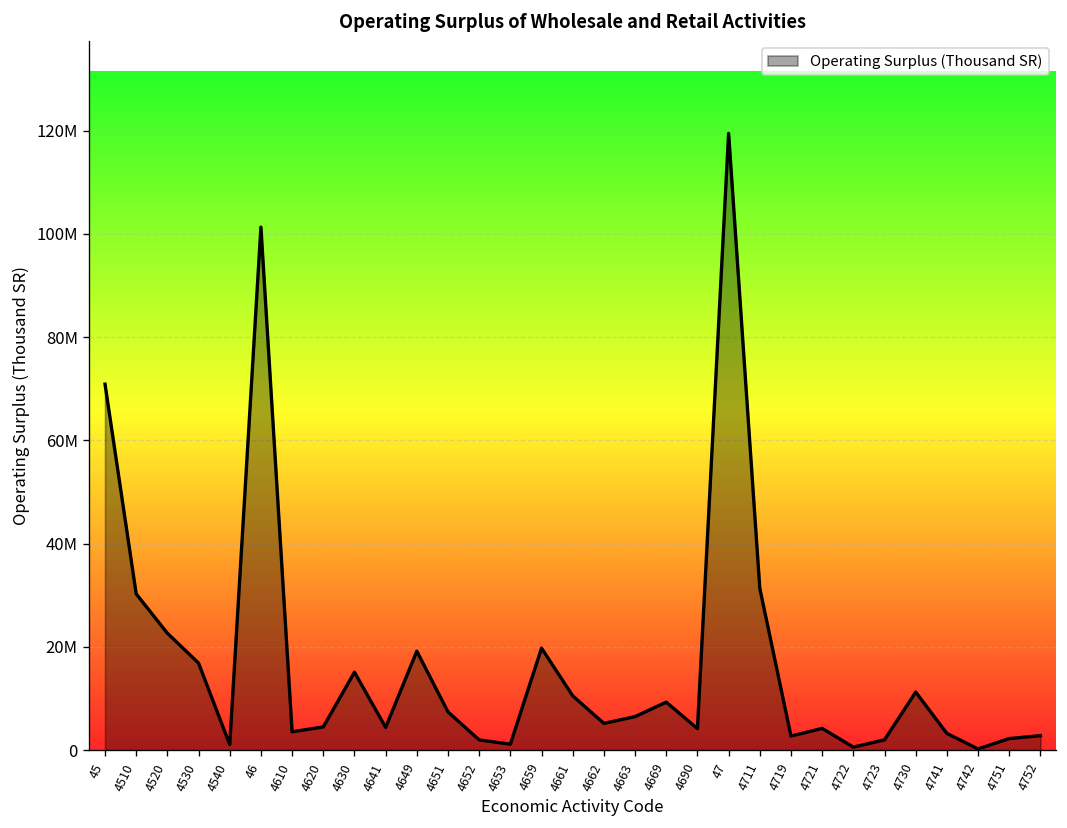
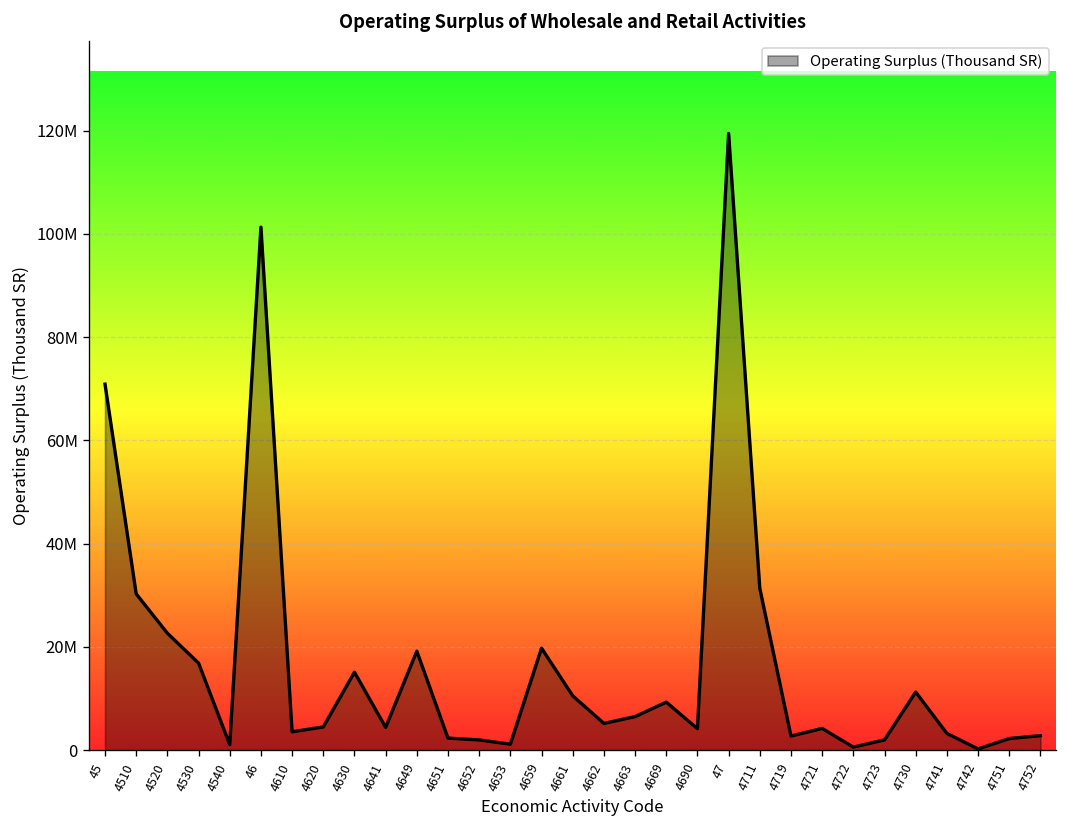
  {
    "45": 71000000,
    "4510": 30000000,
    "4520": 23000000,
    "4530": 17000000,
    "4540": 1000000,
    "46": 101000000,
    "4610": 4000000,
    "4620": 5000000,
    "4630": 15000000,
    "4641": 4000000,
    "4649": 19000000,
-   "4651": 7000000,
+   "4651": 2000000,
    "4652": 2000000,
    "4653": 1000000,
    "4659": 20000000,
    "4661": 11000000,
    "4662": 5000000,
    "4663": 7000000,
    "4669": 9000000,
    "4690": 4000000,
    "47": 119000000,
    "4711": 31000000,
    "4719": 3000000,
    "4721": 4000000,
    "4722": 1000000,
    "4723": 2000000,
    "4730": 11000000,
    "4741": 3000000,
    "4742": 0,
    "4751": 2000000,
    "4752": 3000000
  }
